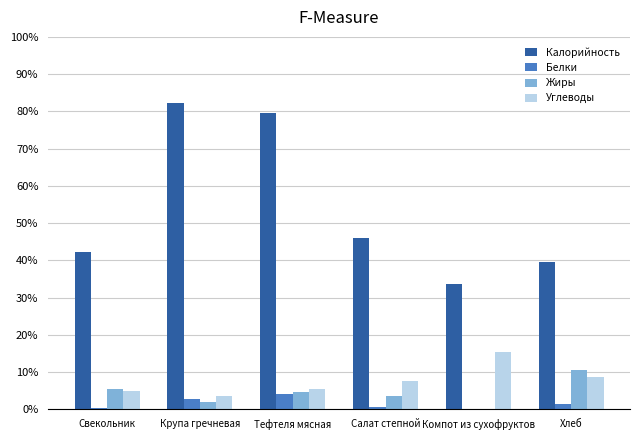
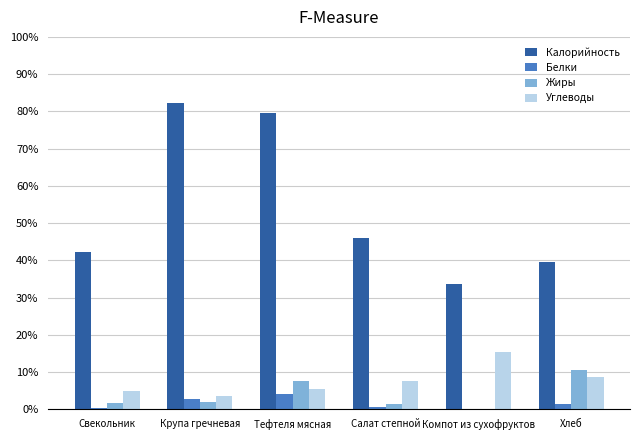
  {
    "Жиры": {
-     "Свекольник": "5%",
+     "Свекольник": "2%",
      "Крупа гречневая": "2%",
-     "Тефтеля мясная": "5%",
-     "Салат степной": "4%",
+     "Тефтеля мясная": "8%",
+     "Салат степной": "1%",
      "Компот из сухофруктов": "0%",
      "Хлеб": "11%"
    },
    "Углеводы": {
      "Свекольник": "5%",
      "Крупа гречневая": "4%",
      "Тефтеля мясная": "5%",
      "Салат степной": "8%",
      "Компот из сухофруктов": "16%",
      "Хлеб": "9%"
    }
  }
